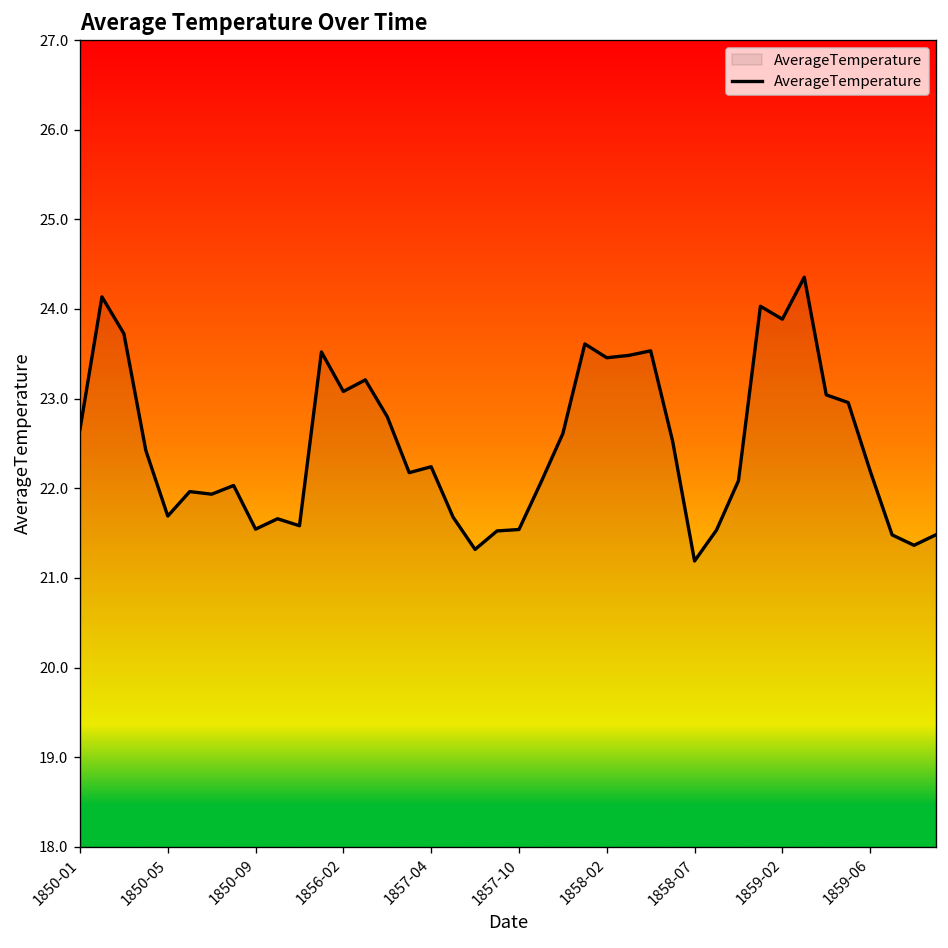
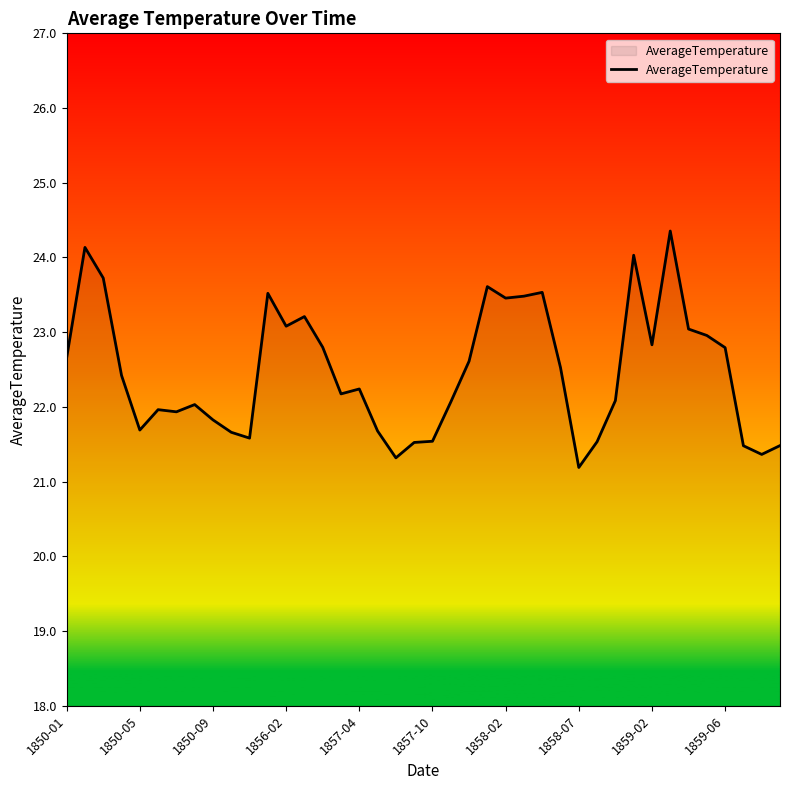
  {
    "1850-01": 22.7,
    "1850-05": 21.7,
-   "1850-09": 21.5,
+   "1850-09": 21.8,
    "1856-02": 23.1,
    "1857-04": 22.2,
    "1857-10": 21.5,
    "1858-02": 23.5,
    "1858-07": 21.2,
-   "1859-02": 23.9,
-   "1859-06": 22.2
+   "1859-02": 22.8,
+   "1859-06": 22.8
  }
